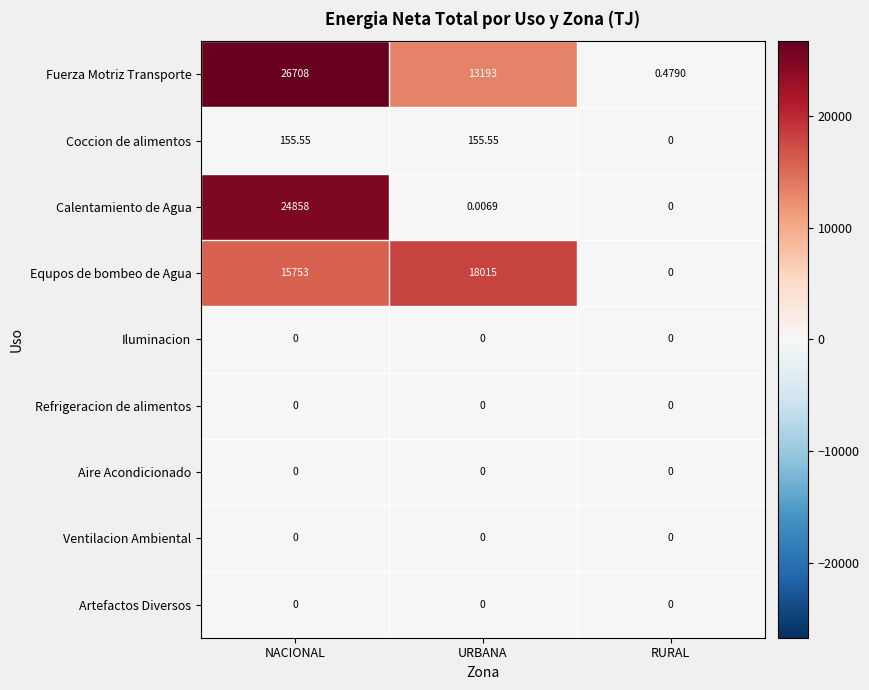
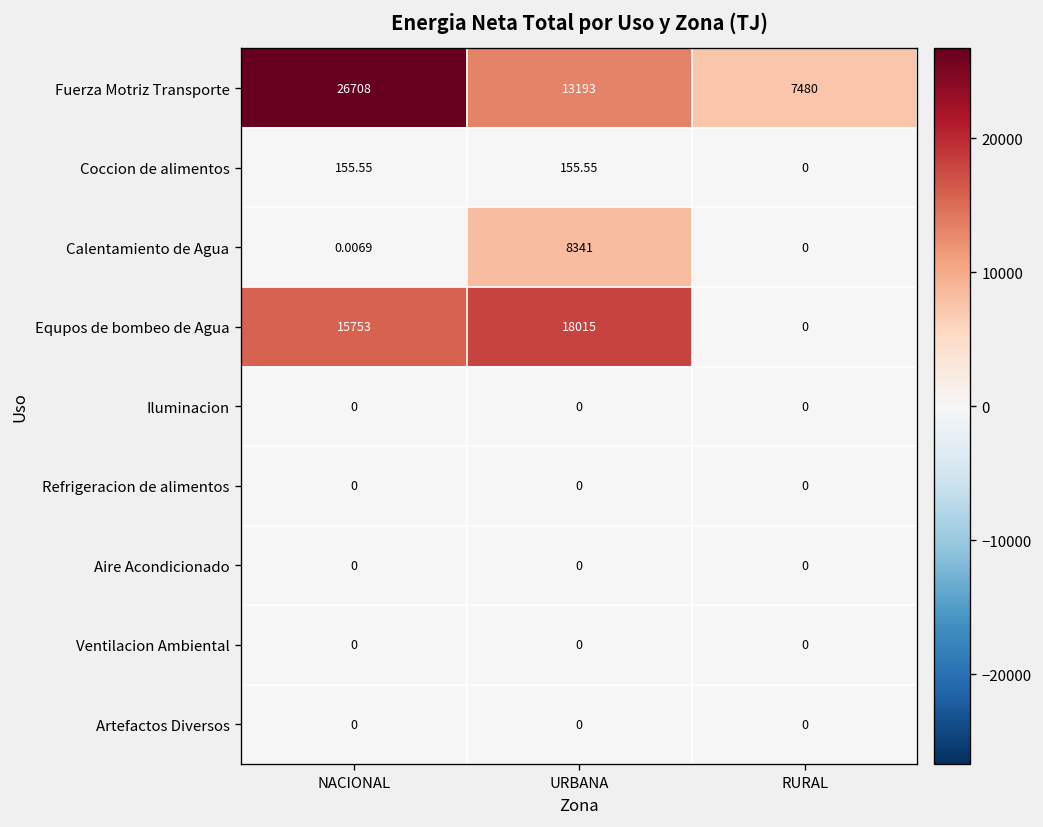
  {
    "Fuerza Motriz Transporte": {
      "NACIONAL": 26708,
      "URBANA": 13193,
-     "RURAL": 0.4790
+     "RURAL": 7480
    },
    "Coccion de alimentos": {
      "NACIONAL": 155.55,
      "URBANA": 155.55,
      "RURAL": 0
    },
    "Calentamiento de Agua": {
-     "NACIONAL": 24858,
-     "URBANA": 0.0069,
+     "NACIONAL": 0.0069,
+     "URBANA": 8341,
      "RURAL": 0
    },
    "Equpos de bombeo de Agua": {
      "NACIONAL": 15753,
      "URBANA": 18015,
      "RURAL": 0
    },
    "Iluminacion": {
      "NACIONAL": 0,
      "URBANA": 0,
      "RURAL": 0
    },
    "Refrigeracion de alimentos": {
      "NACIONAL": 0,
      "URBANA": 0,
      "RURAL": 0
    },
    "Aire Acondicionado": {
      "NACIONAL": 0,
      "URBANA": 0,
      "RURAL": 0
    },
    "Ventilacion Ambiental": {
      "NACIONAL": 0,
      "URBANA": 0,
      "RURAL": 0
    },
    "Artefactos Diversos": {
      "NACIONAL": 0,
      "URBANA": 0,
      "RURAL": 0
    }
  }
